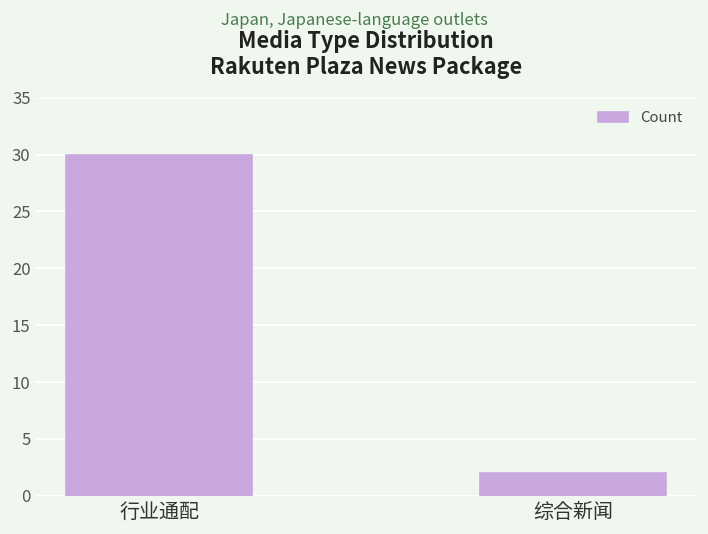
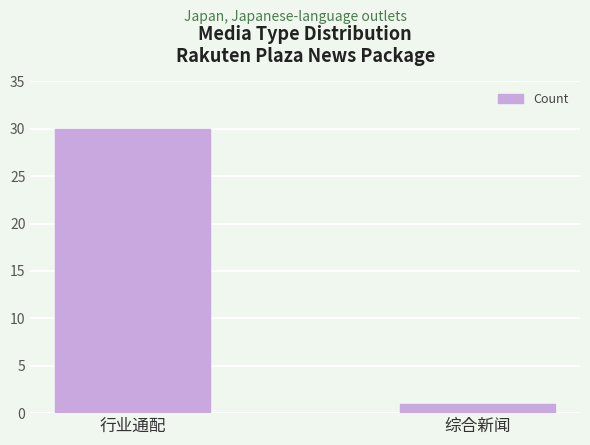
  {
    "行业通配": 30,
-   "综合新闻": 2
+   "综合新闻": 1
  }
